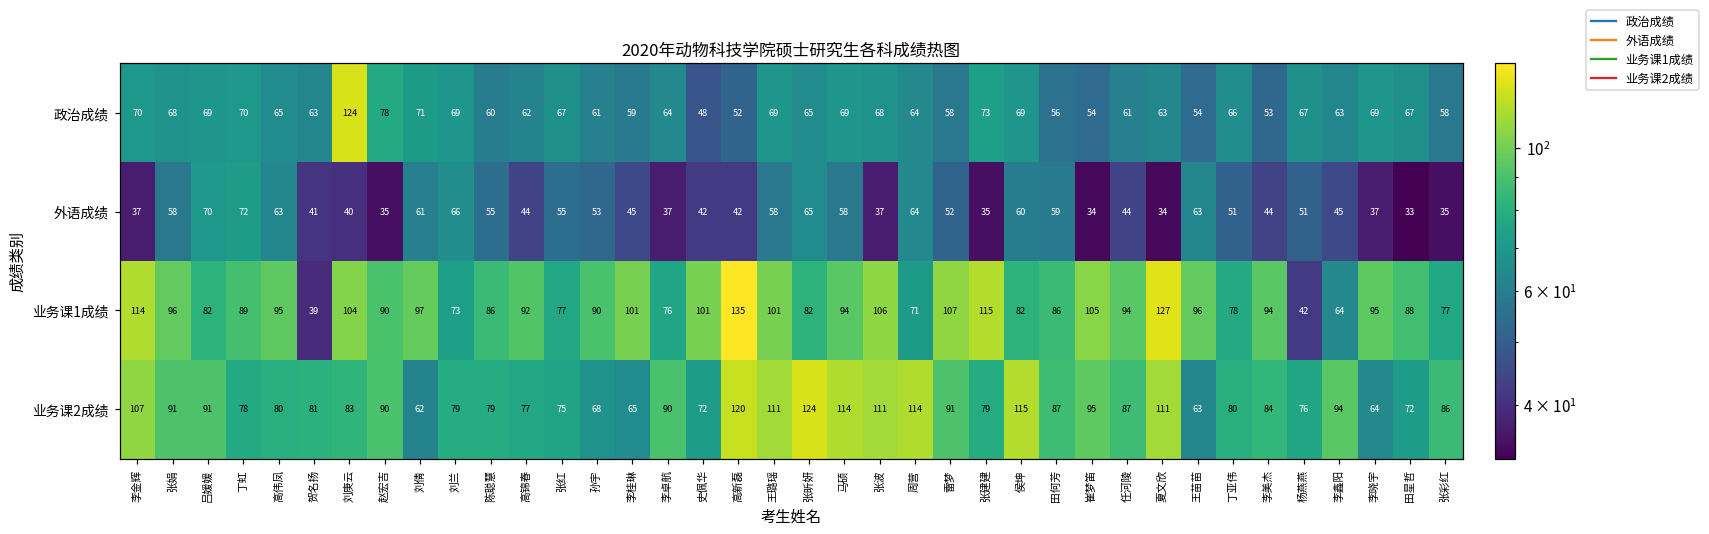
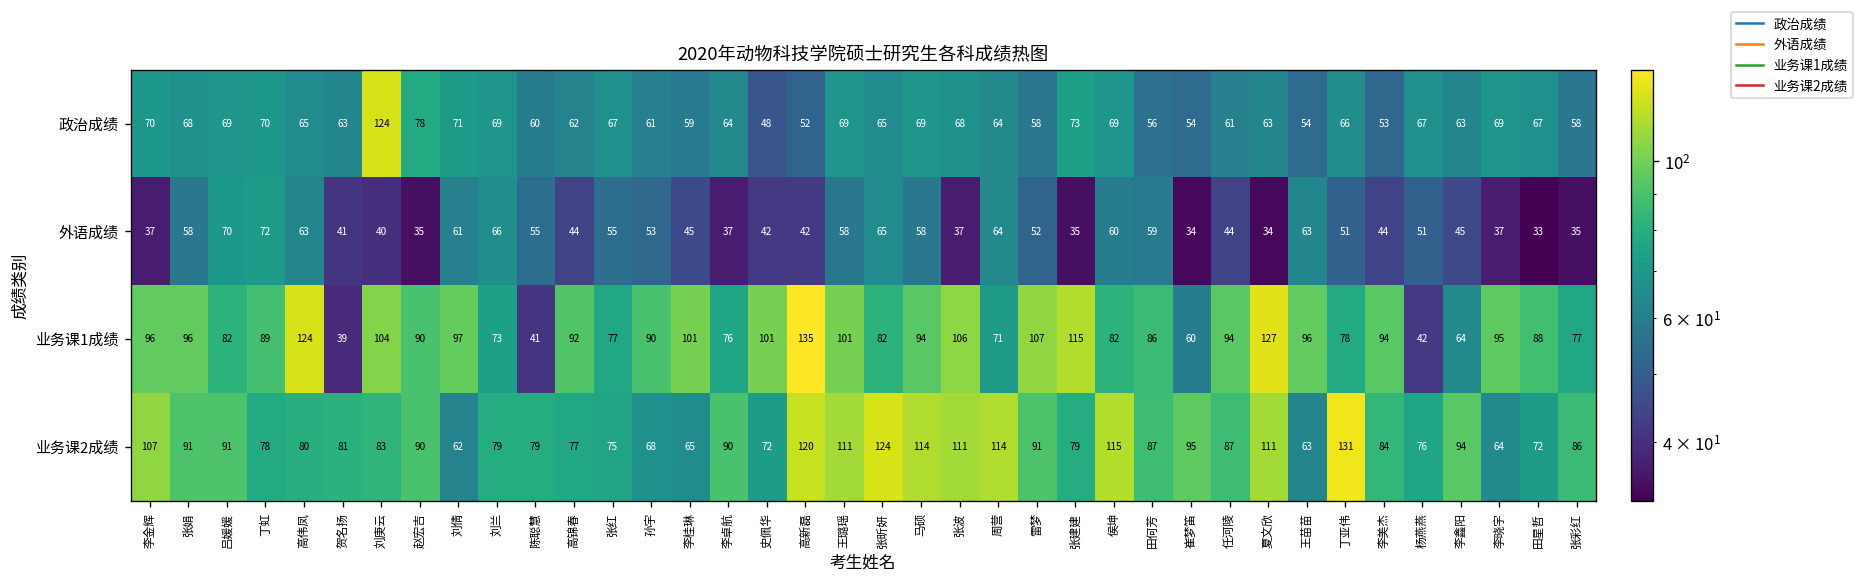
  {
    "政治成绩": {
      "李金辉": 70,
      "张娟": 68,
      "吕媛媛": 69,
      "丁虹": 70,
      "高伟凤": 65,
      "贺名扬": 63,
      "刘庚云": 124,
      "赵宏吉": 78,
      "刘倩": 71,
      "刘兰": 69,
      "陈聪慧": 60,
      "高锦春": 62,
      "张红": 67,
      "孙宇": 61,
      "李桂琳": 59,
      "李卓航": 64,
      "史佩华": 48,
      "高新磊": 52,
      "王璐瑶": 69,
      "张昕妍": 65,
      "马硕": 69,
      "张波": 68,
      "周营": 64,
      "雷梦": 58,
      "张建建": 73,
      "侯坤": 69,
      "田何芳": 56,
      "崔梦笛": 54,
      "任河陵": 61,
      "夏文欣": 63,
      "王苗苗": 54,
      "丁亚伟": 66,
      "李美杰": 53,
      "杨燕燕": 67,
      "李鑫阳": 63,
      "李晓宇": 69,
      "田星哲": 67,
      "张彩红": 58
    },
    "外语成绩": {
      "李金辉": 37,
      "张娟": 58,
      "吕媛媛": 70,
      "丁虹": 72,
      "高伟凤": 63,
      "贺名扬": 41,
      "刘庚云": 40,
      "赵宏吉": 35,
      "刘倩": 61,
      "刘兰": 66,
      "陈聪慧": 55,
      "高锦春": 44,
      "张红": 55,
      "孙宇": 53,
      "李桂琳": 45,
      "李卓航": 37,
      "史佩华": 42,
      "高新磊": 42,
      "王璐瑶": 58,
      "张昕妍": 65,
      "马硕": 58,
      "张波": 37,
      "周营": 64,
      "雷梦": 52,
      "张建建": 35,
      "侯坤": 60,
      "田何芳": 59,
      "崔梦笛": 34,
      "任河陵": 44,
      "夏文欣": 34,
      "王苗苗": 63,
      "丁亚伟": 51,
      "李美杰": 44,
      "杨燕燕": 51,
      "李鑫阳": 45,
      "李晓宇": 37,
      "田星哲": 33,
      "张彩红": 35
    },
    "业务课1成绩": {
-     "李金辉": 114,
+     "李金辉": 96,
      "张娟": 96,
      "吕媛媛": 82,
      "丁虹": 89,
-     "高伟凤": 95,
+     "高伟凤": 124,
      "贺名扬": 39,
      "刘庚云": 104,
      "赵宏吉": 90,
      "刘倩": 97,
      "刘兰": 73,
-     "陈聪慧": 86,
+     "陈聪慧": 41,
      "高锦春": 92,
      "张红": 77,
      "孙宇": 90,
      "李桂琳": 101,
      "李卓航": 76,
      "史佩华": 101,
      "高新磊": 135,
      "王璐瑶": 101,
      "张昕妍": 82,
      "马硕": 94,
      "张波": 106,
      "周营": 71,
      "雷梦": 107,
      "张建建": 115,
      "侯坤": 82,
      "田何芳": 86,
-     "崔梦笛": 105,
+     "崔梦笛": 60,
      "任河陵": 94,
      "夏文欣": 127,
      "王苗苗": 96,
      "丁亚伟": 78,
      "李美杰": 94,
      "杨燕燕": 42,
      "李鑫阳": 64,
      "李晓宇": 95,
      "田星哲": 88,
      "张彩红": 77
    },
    "业务课2成绩": {
      "李金辉": 107,
      "张娟": 91,
      "吕媛媛": 91,
      "丁虹": 78,
      "高伟凤": 80,
      "贺名扬": 81,
      "刘庚云": 83,
      "赵宏吉": 90,
      "刘倩": 62,
      "刘兰": 79,
      "陈聪慧": 79,
      "高锦春": 77,
      "张红": 75,
      "孙宇": 68,
      "李桂琳": 65,
      "李卓航": 90,
      "史佩华": 72,
      "高新磊": 120,
      "王璐瑶": 111,
      "张昕妍": 124,
      "马硕": 114,
      "张波": 111,
      "周营": 114,
      "雷梦": 91,
      "张建建": 79,
      "侯坤": 115,
      "田何芳": 87,
      "崔梦笛": 95,
      "任河陵": 87,
      "夏文欣": 111,
      "王苗苗": 63,
-     "丁亚伟": 80,
+     "丁亚伟": 131,
      "李美杰": 84,
      "杨燕燕": 76,
      "李鑫阳": 94,
      "李晓宇": 64,
      "田星哲": 72,
      "张彩红": 86
    }
  }
